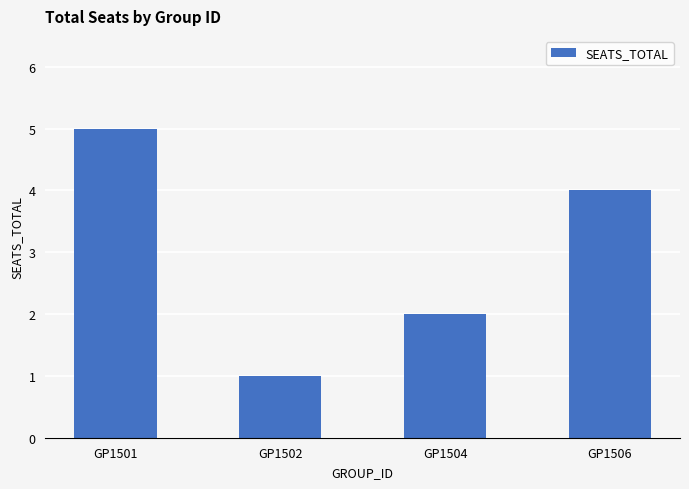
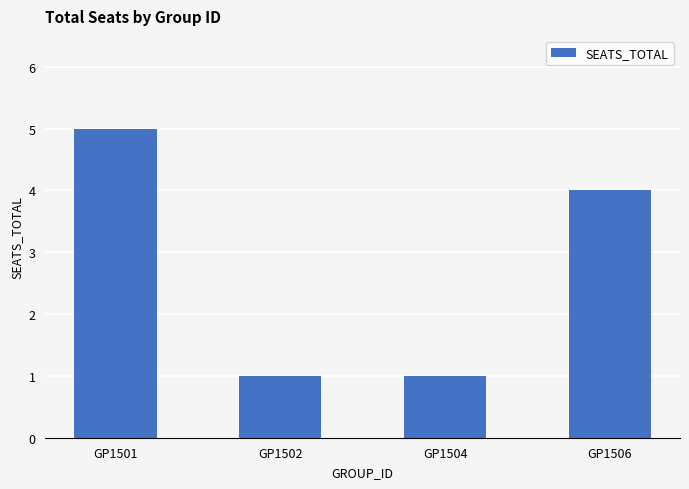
  {
    "GP1501": 5,
    "GP1502": 1,
-   "GP1504": 2,
+   "GP1504": 1,
    "GP1506": 4
  }
